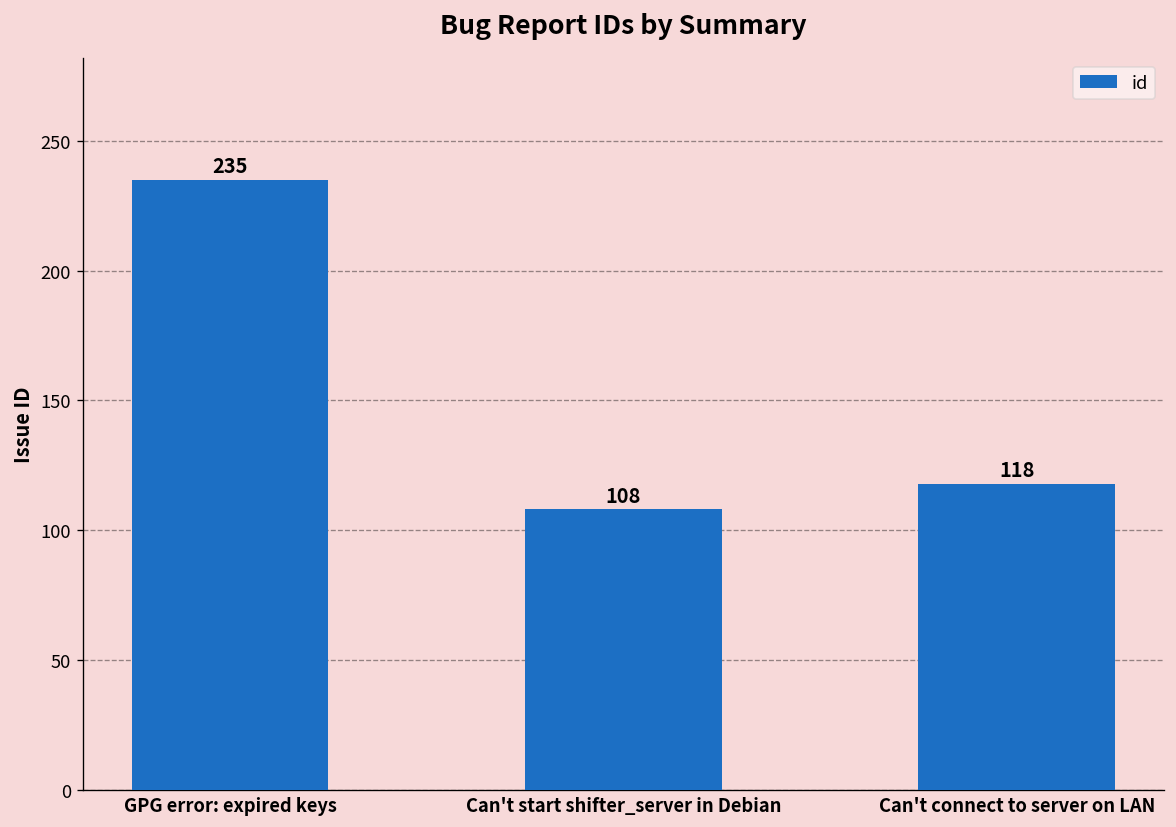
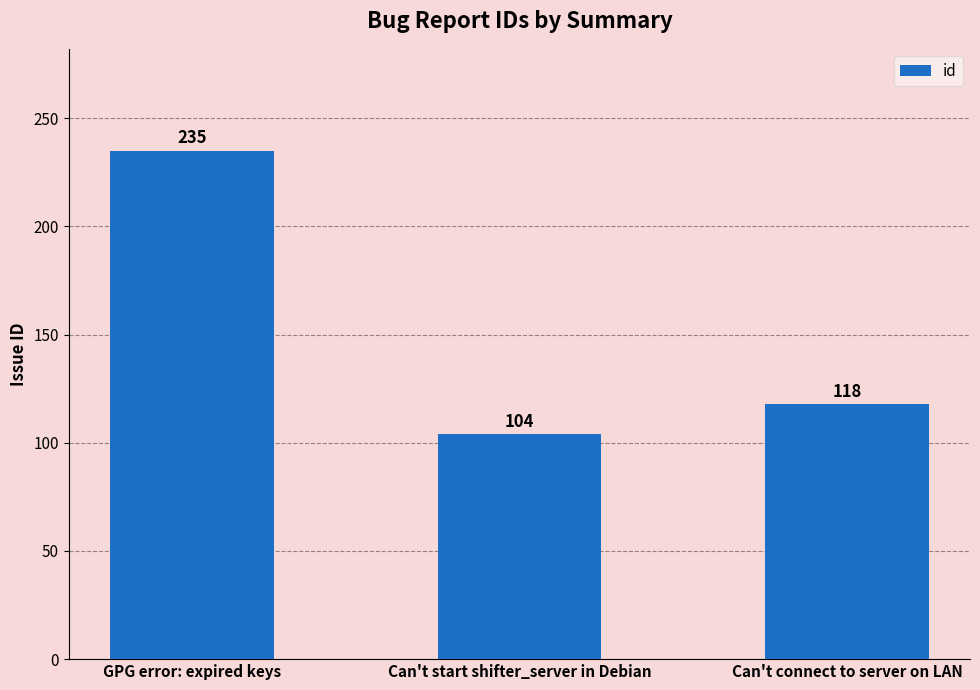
  {
    "GPG error: expired keys": 235,
-   "Can't start shifter_server in Debian": 108,
+   "Can't start shifter_server in Debian": 104,
    "Can't connect to server on LAN": 118
  }
